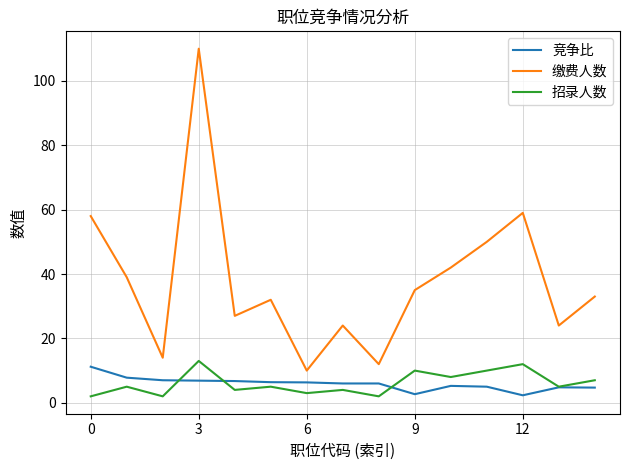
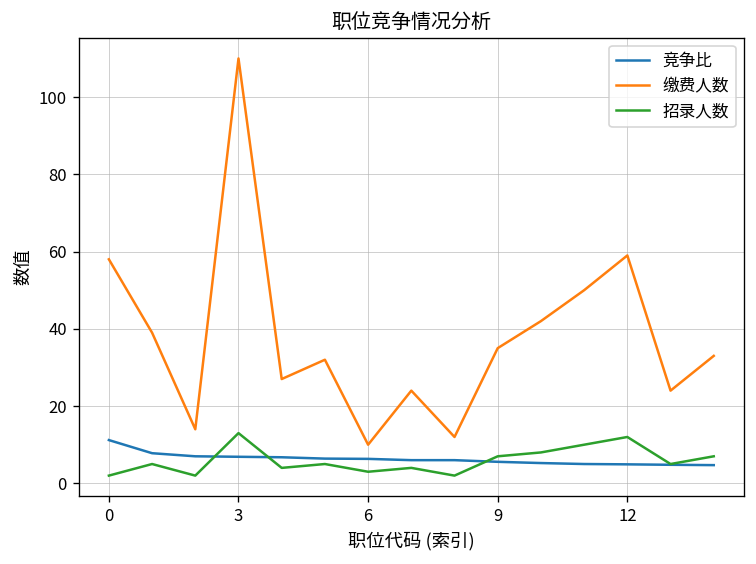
  {
    "竞争比": {
      "0": 11,
      "3": 7,
      "6": 6,
-     "9": 3,
-     "12": 2
+     "9": 6,
+     "12": 5
    },
    "缴费人数": {
      "0": 58,
      "3": 110,
      "6": 10,
      "9": 35,
      "12": 59
    },
    "招录人数": {
      "0": 2,
      "3": 13,
      "6": 3,
-     "9": 10,
+     "9": 7,
      "12": 12
    }
  }
